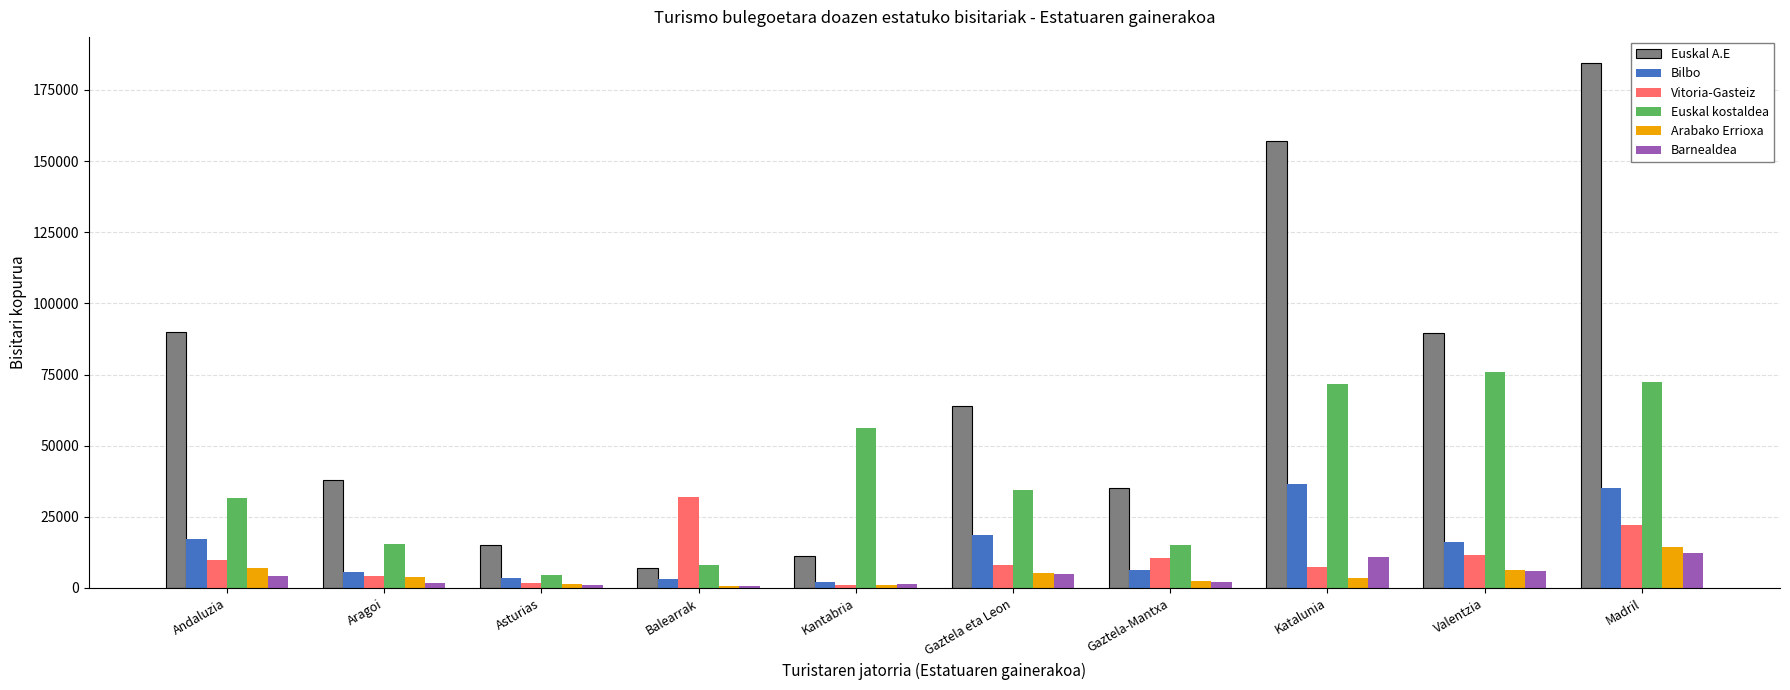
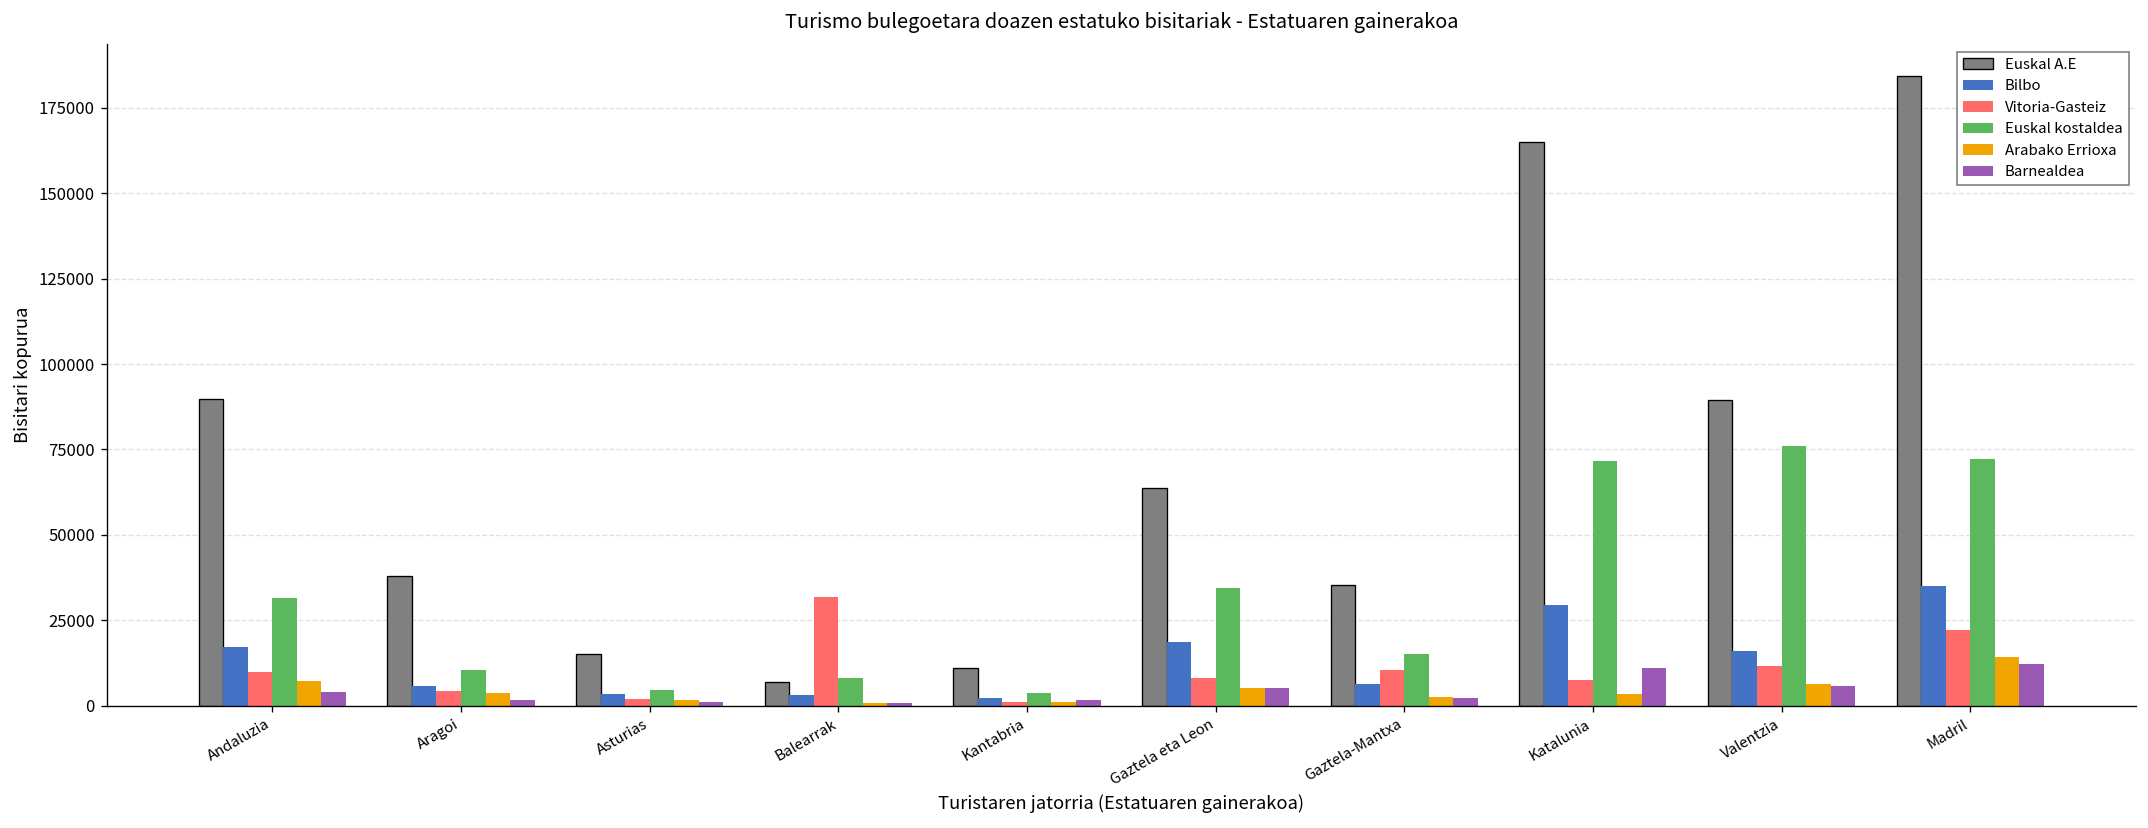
  {
    "Euskal A.E": {
      "Andaluzia": 90000,
      "Aragoi": 38000,
      "Asturias": 15000,
      "Balearrak": 7000,
      "Kantabria": 11000,
      "Gaztela eta Leon": 64000,
      "Gaztela-Mantxa": 35000,
-     "Katalunia": 157000,
+     "Katalunia": 165000,
      "Valentzia": 89000,
      "Madril": 184000
    },
    "Bilbo": {
      "Andaluzia": 17000,
      "Aragoi": 6000,
      "Asturias": 3000,
      "Balearrak": 3000,
      "Kantabria": 2000,
      "Gaztela eta Leon": 19000,
      "Gaztela-Mantxa": 6000,
-     "Katalunia": 36000,
+     "Katalunia": 30000,
      "Valentzia": 16000,
      "Madril": 35000
    },
    "Vitoria-Gasteiz": {
      "Andaluzia": 10000,
      "Aragoi": 4000,
      "Asturias": 2000,
      "Balearrak": 32000,
      "Kantabria": 1000,
      "Gaztela eta Leon": 8000,
      "Gaztela-Mantxa": 11000,
      "Katalunia": 7000,
      "Valentzia": 12000,
      "Madril": 22000
    },
    "Euskal kostaldea": {
      "Andaluzia": 32000,
-     "Aragoi": 16000,
+     "Aragoi": 10000,
      "Asturias": 5000,
      "Balearrak": 8000,
-     "Kantabria": 56000,
+     "Kantabria": 4000,
      "Gaztela eta Leon": 34000,
      "Gaztela-Mantxa": 15000,
      "Katalunia": 72000,
      "Valentzia": 76000,
      "Madril": 72000
    },
    "Arabako Errioxa": {
      "Andaluzia": 7000,
      "Aragoi": 4000,
      "Asturias": 2000,
      "Kantabria": 1000,
      "Gaztela eta Leon": 5000,
      "Gaztela-Mantxa": 2000,
      "Katalunia": 4000,
      "Valentzia": 6000,
      "Madril": 14000
    },
    "Barnealdea": {
      "Andaluzia": 4000,
      "Aragoi": 2000,
      "Asturias": 1000,
      "Kantabria": 2000,
      "Gaztela eta Leon": 5000,
      "Gaztela-Mantxa": 2000,
      "Katalunia": 11000,
      "Valentzia": 6000,
      "Madril": 12000
    }
  }
